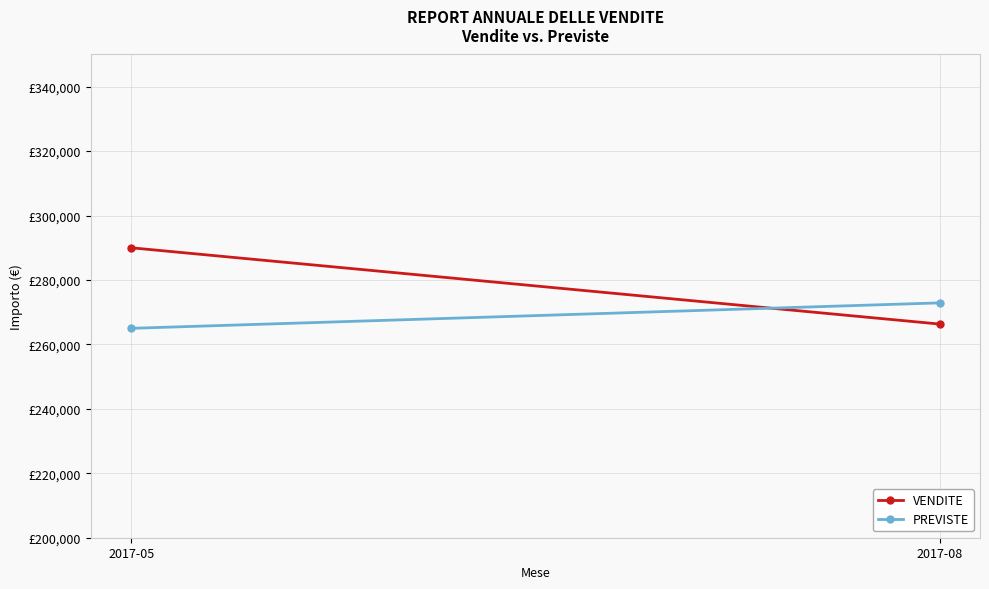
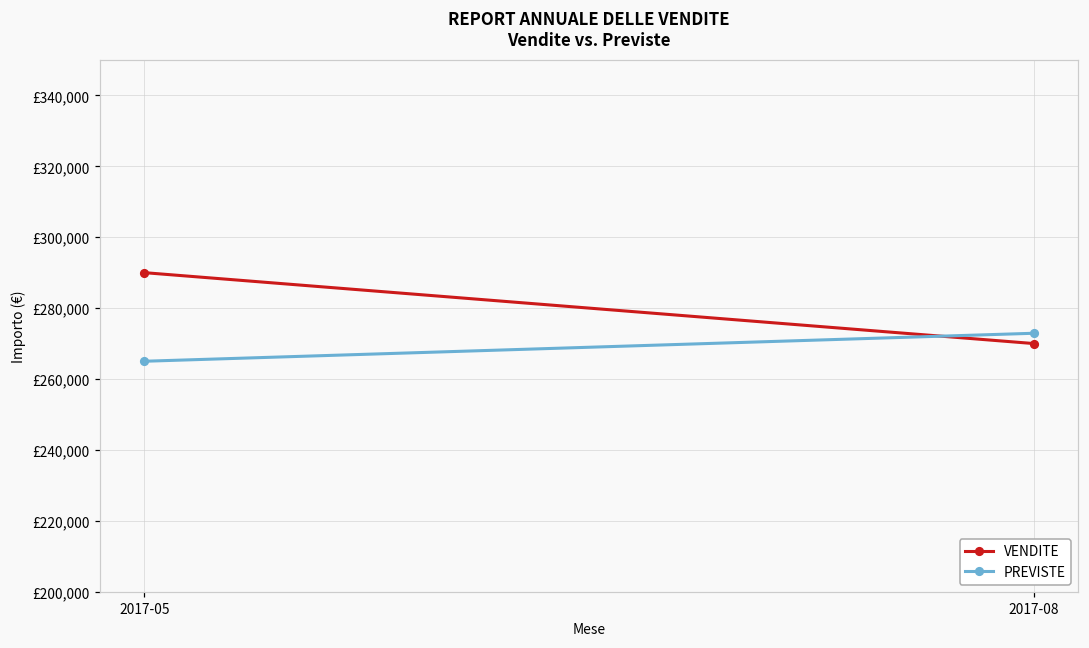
  {
    "VENDITE": {
      "2017-05": "£290,000",
-     "2017-08": "£266,000"
+     "2017-08": "£270,000"
    },
    "PREVISTE": {
      "2017-05": "£265,000",
      "2017-08": "£273,000"
    }
  }
